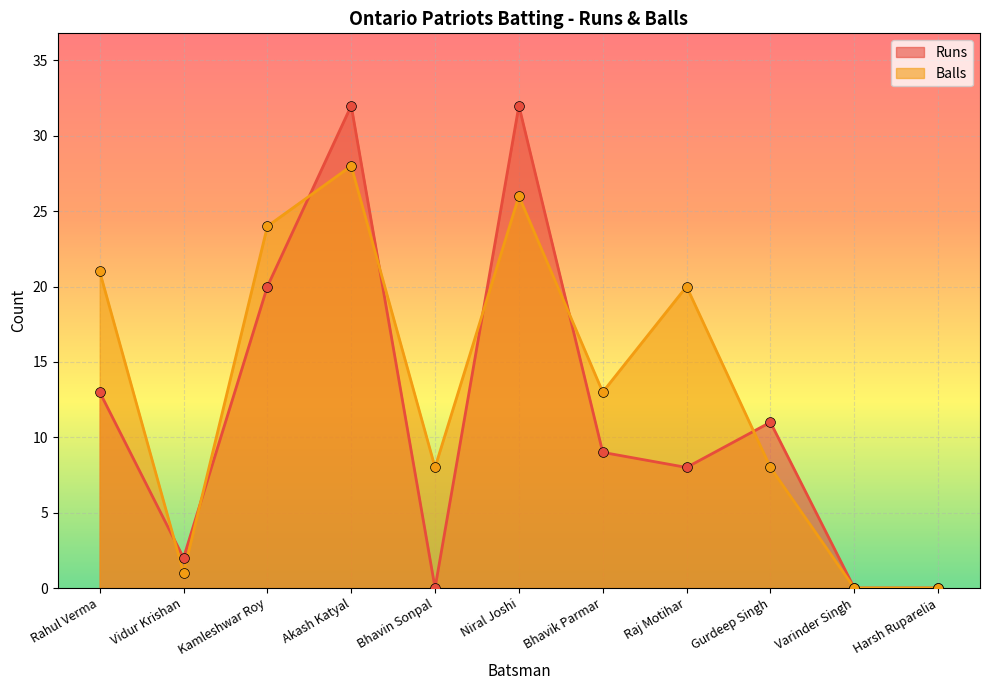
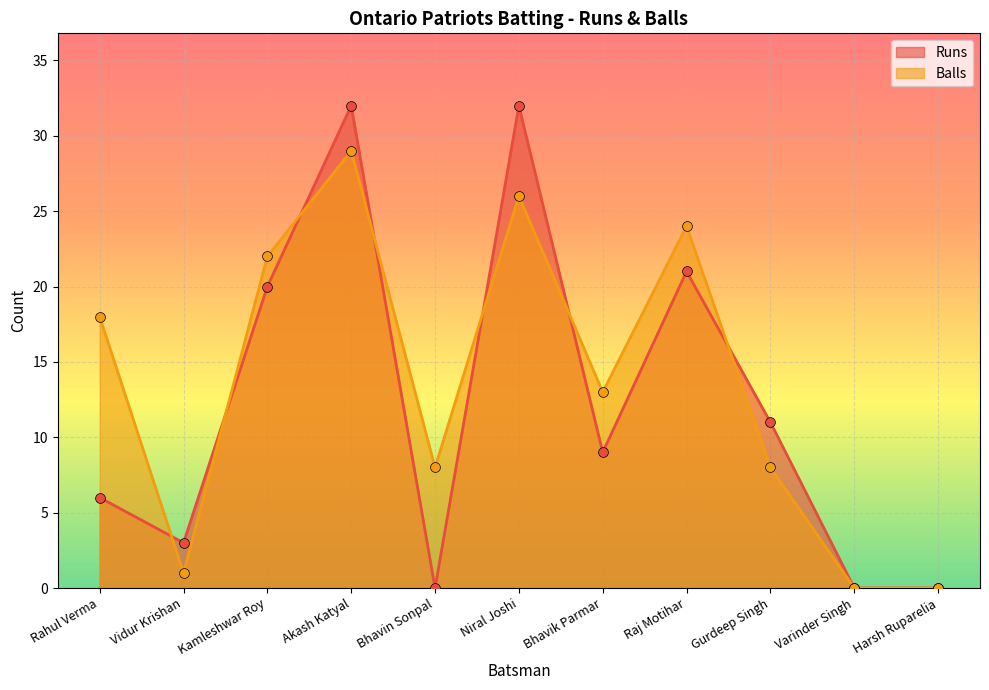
  {
    "Runs": {
-     "Rahul Verma": 13,
-     "Vidur Krishan": 2,
+     "Rahul Verma": 6,
+     "Vidur Krishan": 3,
      "Kamleshwar Roy": 20,
      "Akash Katyal": 32,
      "Bhavin Sonpal": 0,
      "Niral Joshi": 32,
      "Bhavik Parmar": 9,
-     "Raj Motihar": 8,
+     "Raj Motihar": 21,
      "Gurdeep Singh": 11
    },
    "Balls": {
-     "Rahul Verma": 21,
+     "Rahul Verma": 18,
      "Vidur Krishan": 1,
-     "Kamleshwar Roy": 24,
-     "Akash Katyal": 28,
+     "Kamleshwar Roy": 22,
+     "Akash Katyal": 29,
      "Bhavin Sonpal": 8,
      "Niral Joshi": 26,
      "Bhavik Parmar": 13,
-     "Raj Motihar": 20,
+     "Raj Motihar": 24,
      "Gurdeep Singh": 8
    }
  }
